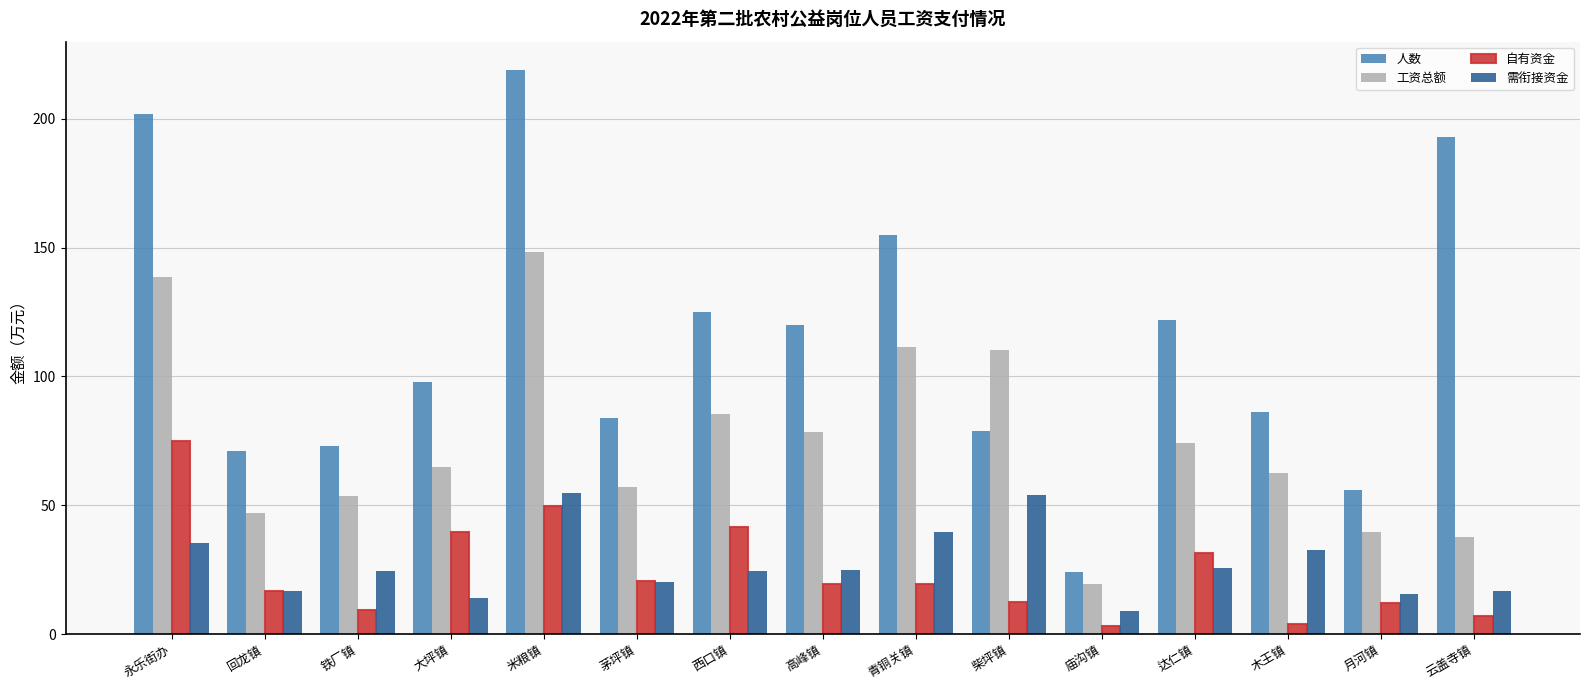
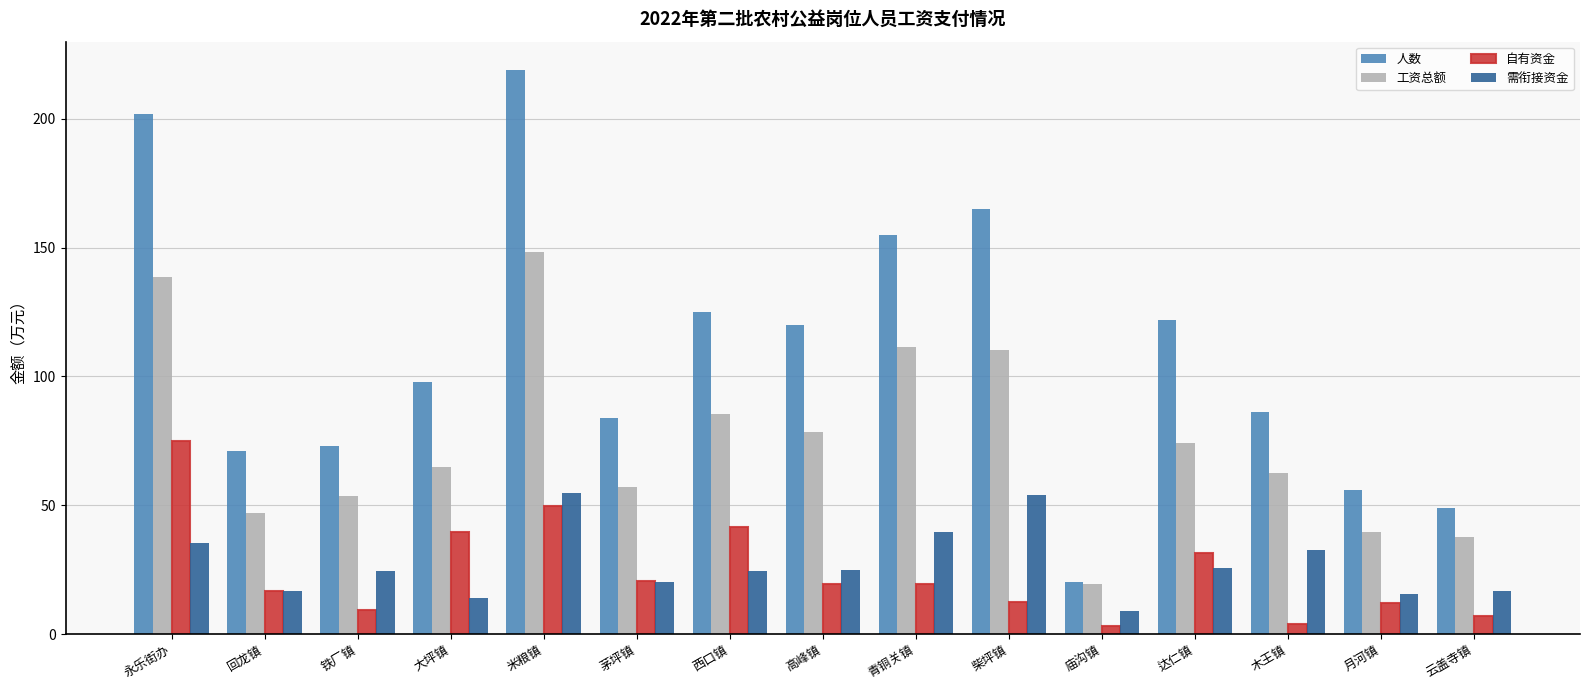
  {
    "人数": {
      "永乐街办": 202,
      "回龙镇": 71,
      "铁厂镇": 73,
      "大坪镇": 98,
      "米粮镇": 219,
      "茅坪镇": 84,
      "西口镇": 125,
      "高峰镇": 120,
      "青铜关镇": 155,
-     "柴坪镇": 79,
-     "庙沟镇": 24,
+     "柴坪镇": 165,
+     "庙沟镇": 20,
      "达仁镇": 122,
      "木王镇": 86,
      "月河镇": 56,
-     "云盖寺镇": 193
+     "云盖寺镇": 49
    },
    "工资总额": {
      "永乐街办": 138,
      "回龙镇": 47,
      "铁厂镇": 54,
      "大坪镇": 65,
      "米粮镇": 148,
      "茅坪镇": 57,
      "西口镇": 86,
      "高峰镇": 78,
      "青铜关镇": 111,
      "柴坪镇": 110,
      "庙沟镇": 19,
      "达仁镇": 74,
      "木王镇": 63,
      "月河镇": 40,
      "云盖寺镇": 38
    },
    "自有资金": {
      "永乐街办": 75,
      "回龙镇": 17,
      "铁厂镇": 9,
      "大坪镇": 40,
      "米粮镇": 50,
      "茅坪镇": 21,
      "西口镇": 42,
      "高峰镇": 20,
      "青铜关镇": 19,
      "柴坪镇": 13,
      "庙沟镇": 3,
      "达仁镇": 31,
      "木王镇": 4,
      "月河镇": 12,
      "云盖寺镇": 7
    },
    "需衔接资金": {
      "永乐街办": 35,
      "回龙镇": 17,
      "铁厂镇": 25,
      "大坪镇": 14,
      "米粮镇": 55,
      "茅坪镇": 20,
      "西口镇": 24,
      "高峰镇": 25,
      "青铜关镇": 40,
      "柴坪镇": 54,
      "庙沟镇": 9,
      "达仁镇": 26,
      "木王镇": 33,
      "月河镇": 15,
      "云盖寺镇": 17
    }
  }
